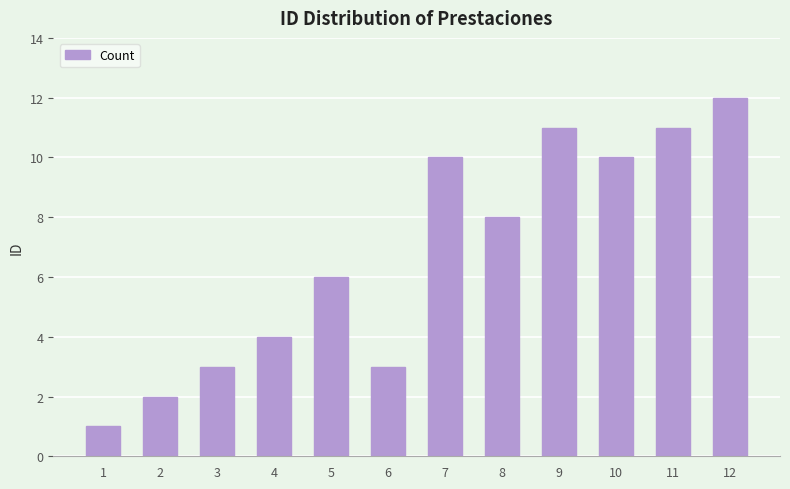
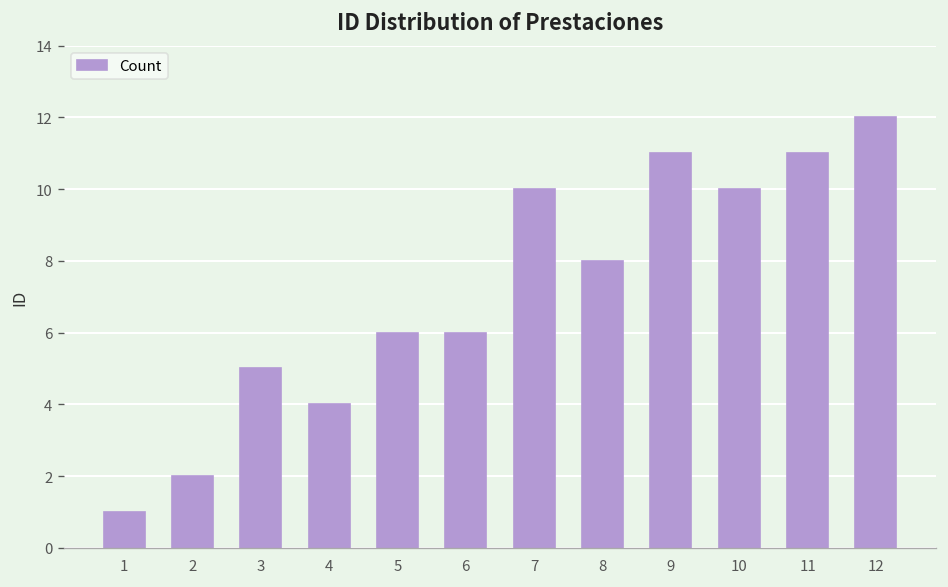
  {
    "1": 1,
    "2": 2,
-   "3": 3,
+   "3": 5,
    "4": 4,
    "5": 6,
-   "6": 3,
+   "6": 6,
    "7": 10,
    "8": 8,
    "9": 11,
    "10": 10,
    "11": 11,
    "12": 12
  }
